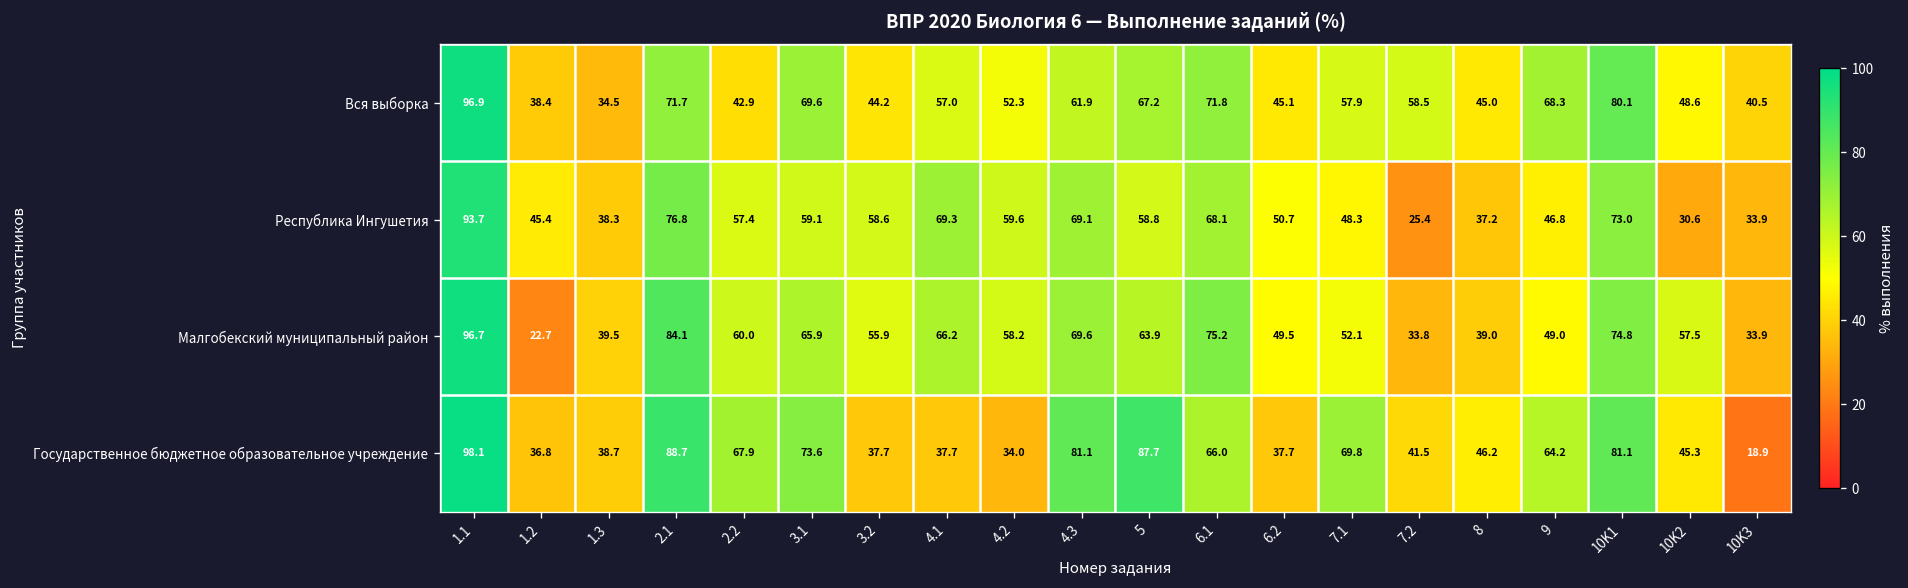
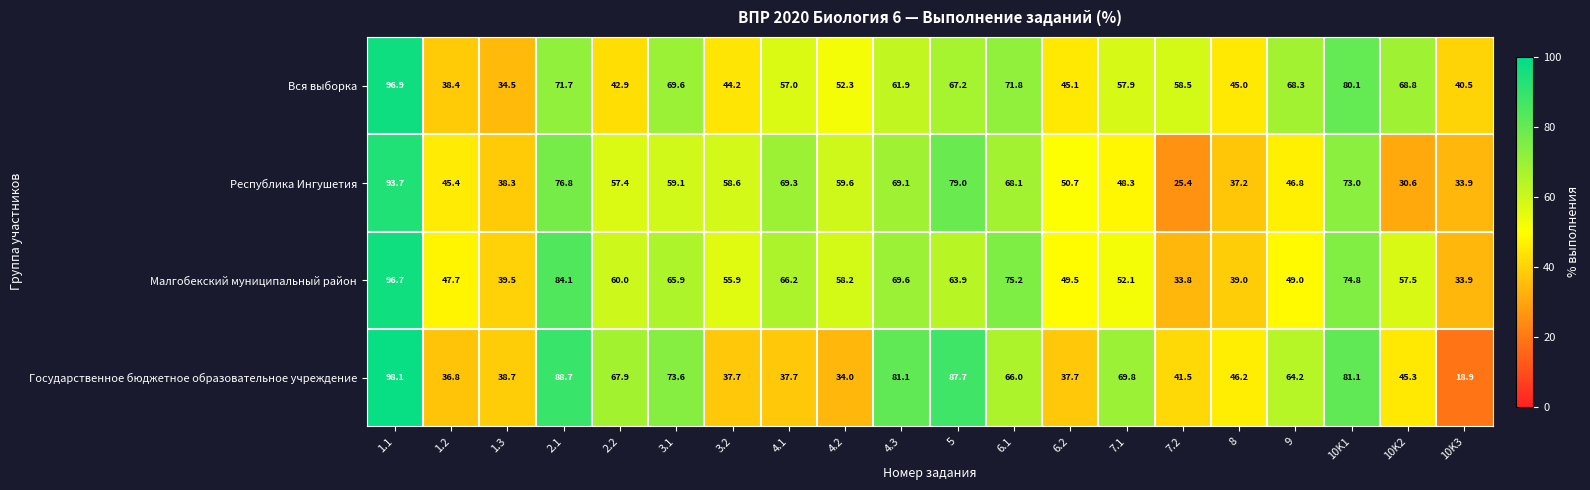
  {
    "Вся выборка": {
      "1.1": 96.9,
      "1.2": 38.4,
      "1.3": 34.5,
      "2.1": 71.7,
      "2.2": 42.9,
      "3.1": 69.6,
      "3.2": 44.2,
      "4.1": 57.0,
      "4.2": 52.3,
      "4.3": 61.9,
      "5": 67.2,
      "6.1": 71.8,
      "6.2": 45.1,
      "7.1": 57.9,
      "7.2": 58.5,
      "8": 45.0,
      "9": 68.3,
      "10K1": 80.1,
-     "10K2": 48.6,
+     "10K2": 68.8,
      "10K3": 40.5
    },
    "Республика Ингушетия": {
      "1.1": 93.7,
      "1.2": 45.4,
      "1.3": 38.3,
      "2.1": 76.8,
      "2.2": 57.4,
      "3.1": 59.1,
      "3.2": 58.6,
      "4.1": 69.3,
      "4.2": 59.6,
      "4.3": 69.1,
-     "5": 58.8,
+     "5": 79.0,
      "6.1": 68.1,
      "6.2": 50.7,
      "7.1": 48.3,
      "7.2": 25.4,
      "8": 37.2,
      "9": 46.8,
      "10K1": 73.0,
      "10K2": 30.6,
      "10K3": 33.9
    },
    "Малгобекский муниципальный район": {
      "1.1": 96.7,
-     "1.2": 22.7,
+     "1.2": 47.7,
      "1.3": 39.5,
      "2.1": 84.1,
      "2.2": 60.0,
      "3.1": 65.9,
      "3.2": 55.9,
      "4.1": 66.2,
      "4.2": 58.2,
      "4.3": 69.6,
      "5": 63.9,
      "6.1": 75.2,
      "6.2": 49.5,
      "7.1": 52.1,
      "7.2": 33.8,
      "8": 39.0,
      "9": 49.0,
      "10K1": 74.8,
      "10K2": 57.5,
      "10K3": 33.9
    },
    "Государственное бюджетное образовательное учреждение": {
      "1.1": 98.1,
      "1.2": 36.8,
      "1.3": 38.7,
      "2.1": 88.7,
      "2.2": 67.9,
      "3.1": 73.6,
      "3.2": 37.7,
      "4.1": 37.7,
      "4.2": 34.0,
      "4.3": 81.1,
      "5": 87.7,
      "6.1": 66.0,
      "6.2": 37.7,
      "7.1": 69.8,
      "7.2": 41.5,
      "8": 46.2,
      "9": 64.2,
      "10K1": 81.1,
      "10K2": 45.3,
      "10K3": 18.9
    }
  }
